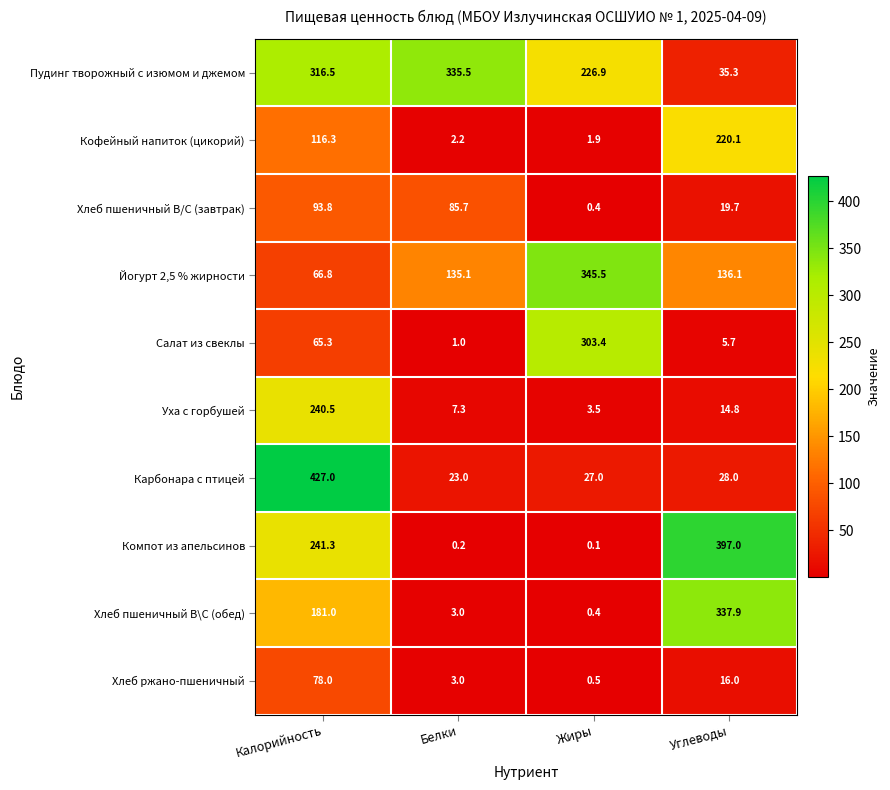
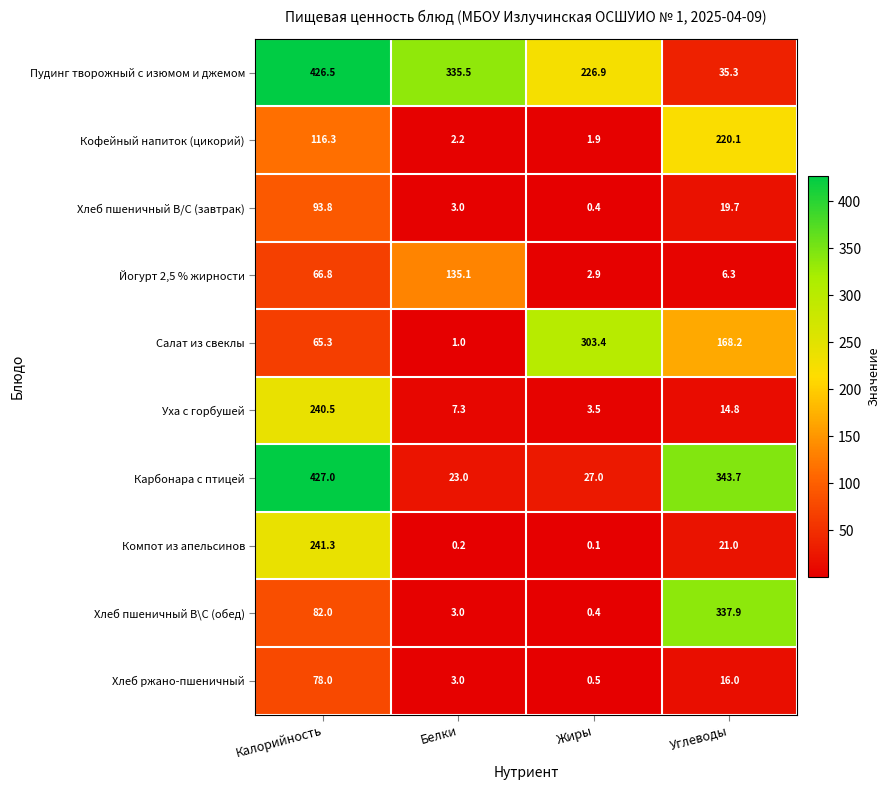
  {
    "Пудинг творожный с изюмом и джемом": {
-     "Калорийность": 316.5,
+     "Калорийность": 426.5,
      "Белки": 335.5,
      "Жиры": 226.9,
      "Углеводы": 35.3
    },
    "Кофейный напиток (цикорий)": {
      "Калорийность": 116.3,
      "Белки": 2.2,
      "Жиры": 1.9,
      "Углеводы": 220.1
    },
    "Хлеб пшеничный В/С (завтрак)": {
      "Калорийность": 93.8,
-     "Белки": 85.7,
+     "Белки": 3.0,
      "Жиры": 0.4,
      "Углеводы": 19.7
    },
    "Йогурт 2,5 % жирности": {
      "Калорийность": 66.8,
      "Белки": 135.1,
-     "Жиры": 345.5,
-     "Углеводы": 136.1
+     "Жиры": 2.9,
+     "Углеводы": 6.3
    },
    "Салат из свеклы": {
      "Калорийность": 65.3,
      "Белки": 1.0,
      "Жиры": 303.4,
-     "Углеводы": 5.7
+     "Углеводы": 168.2
    },
    "Уха с горбушей": {
      "Калорийность": 240.5,
      "Белки": 7.3,
      "Жиры": 3.5,
      "Углеводы": 14.8
    },
    "Карбонара с птицей": {
      "Калорийность": 427.0,
      "Белки": 23.0,
      "Жиры": 27.0,
-     "Углеводы": 28.0
+     "Углеводы": 343.7
    },
    "Компот из апельсинов": {
      "Калорийность": 241.3,
      "Белки": 0.2,
      "Жиры": 0.1,
-     "Углеводы": 397.0
+     "Углеводы": 21.0
    },
    "Хлеб пшеничный В\\С (обед)": {
-     "Калорийность": 181.0,
+     "Калорийность": 82.0,
      "Белки": 3.0,
      "Жиры": 0.4,
      "Углеводы": 337.9
    },
    "Хлеб ржано-пшеничный": {
      "Калорийность": 78.0,
      "Белки": 3.0,
      "Жиры": 0.5,
      "Углеводы": 16.0
    }
  }
